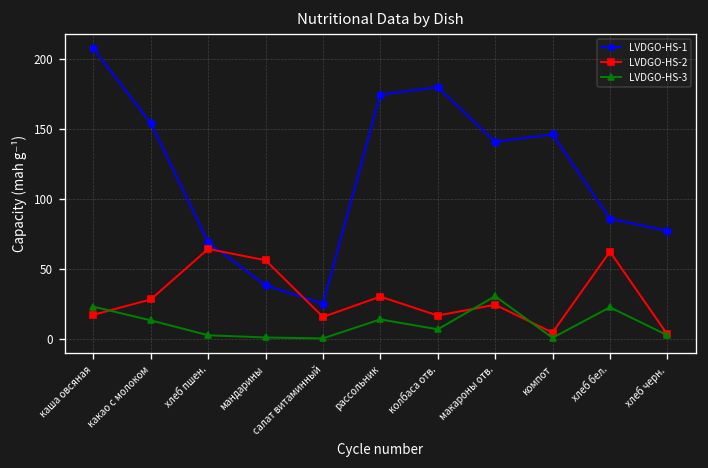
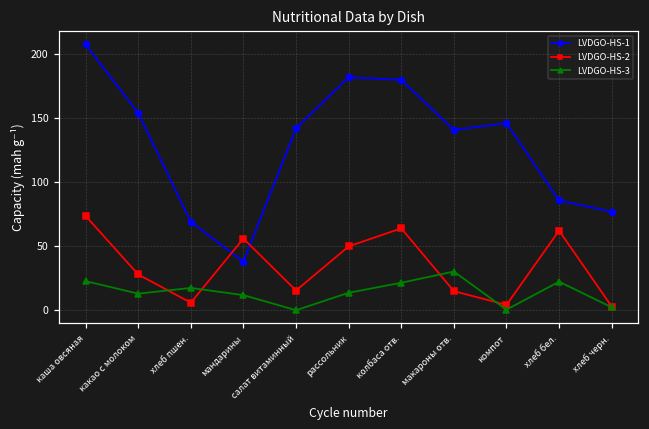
  {
    "LVDGO-HS-1": {
      "каша овсяная": 207,
      "какао с молоком": 154,
      "хлеб пшен.": 69,
      "мандарины": 38,
-     "салат витаминный": 25,
-     "рассольник": 174,
+     "салат витаминный": 142,
+     "рассольник": 182,
      "колбаса отв.": 180,
      "макароны отв.": 141,
      "компот": 146,
      "хлеб бел.": 86,
      "хлеб черн.": 77
    },
    "LVDGO-HS-2": {
-     "каша овсяная": 17,
+     "каша овсяная": 74,
      "какао с молоком": 28,
-     "хлеб пшен.": 64,
+     "хлеб пшен.": 6,
      "мандарины": 56,
      "салат витаминный": 16,
-     "рассольник": 30,
-     "колбаса отв.": 17,
-     "макароны отв.": 24,
+     "рассольник": 50,
+     "колбаса отв.": 64,
+     "макароны отв.": 15,
      "компот": 4,
      "хлеб бел.": 62
    },
    "LVDGO-HS-3": {
      "каша овсяная": 23,
      "какао с молоком": 13,
-     "хлеб пшен.": 2,
-     "мандарины": 1,
+     "хлеб пшен.": 18,
+     "мандарины": 12,
      "салат витаминный": 0,
      "рассольник": 14,
-     "колбаса отв.": 7,
+     "колбаса отв.": 22,
      "макароны отв.": 30,
      "компот": 1,
      "хлеб бел.": 22
    }
  }
